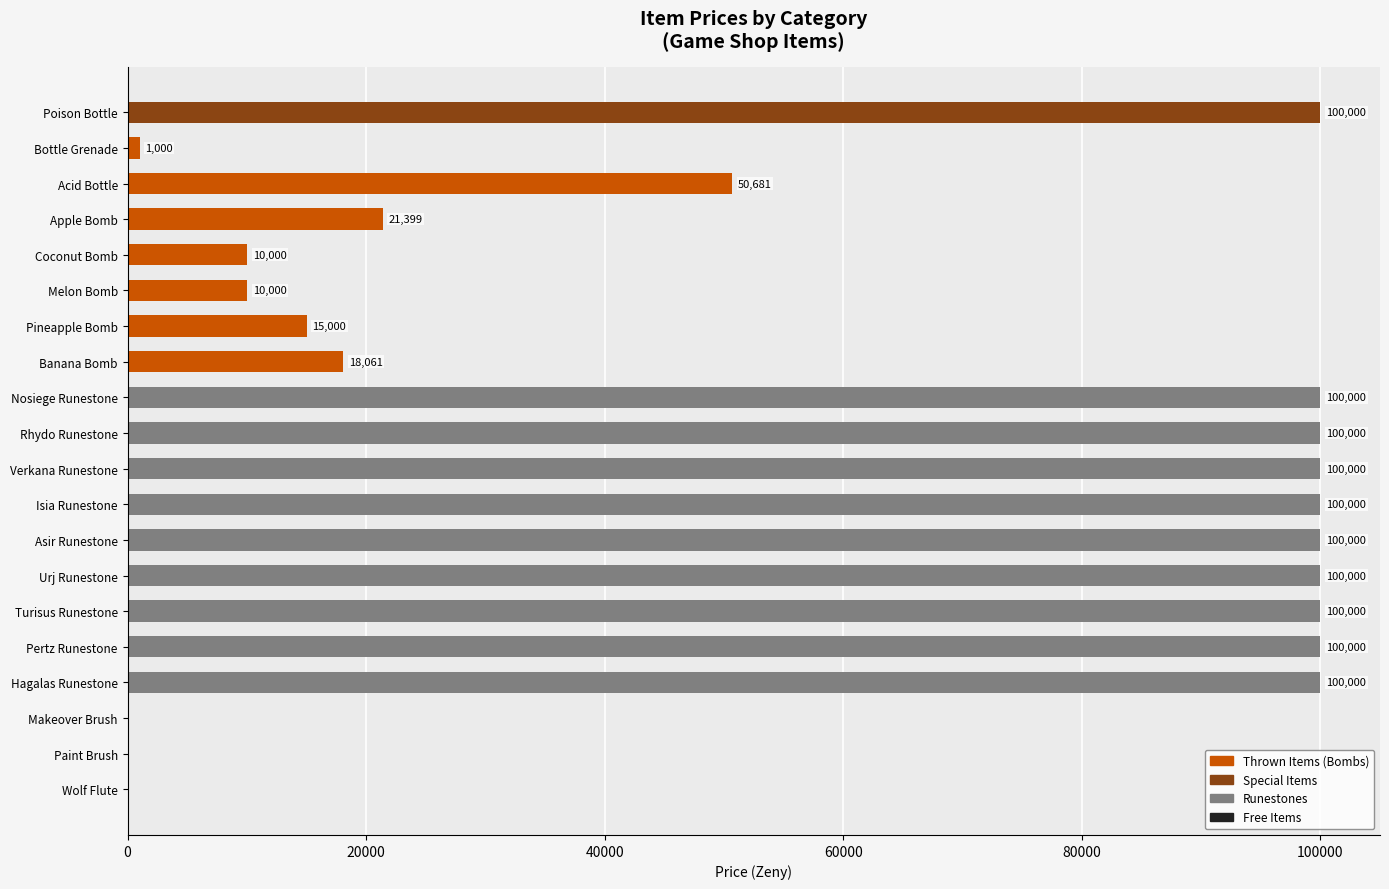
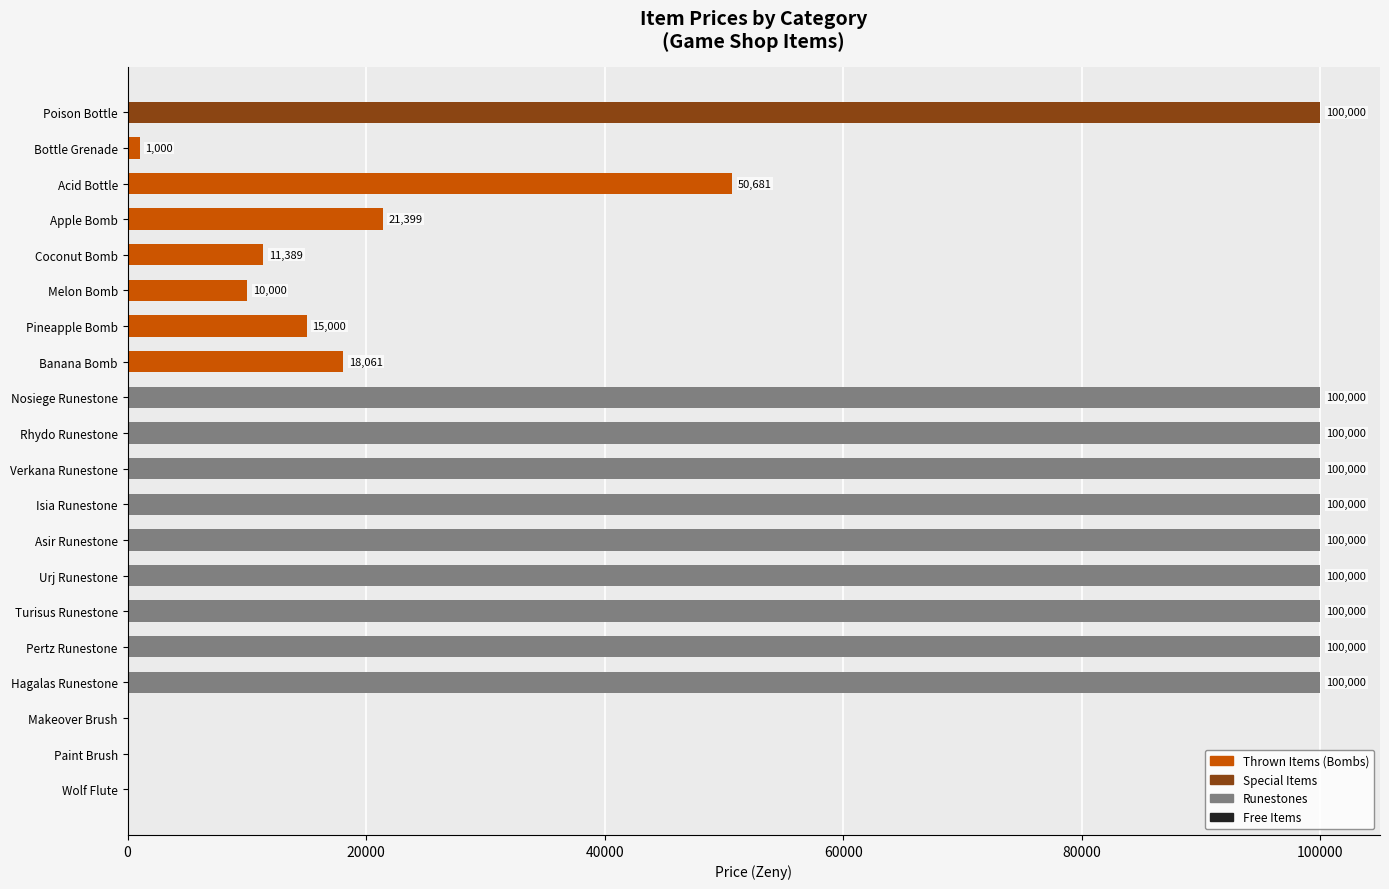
  {
-   "Coconut Bomb": "10,000"
+   "Coconut Bomb": "11,389"
  }
